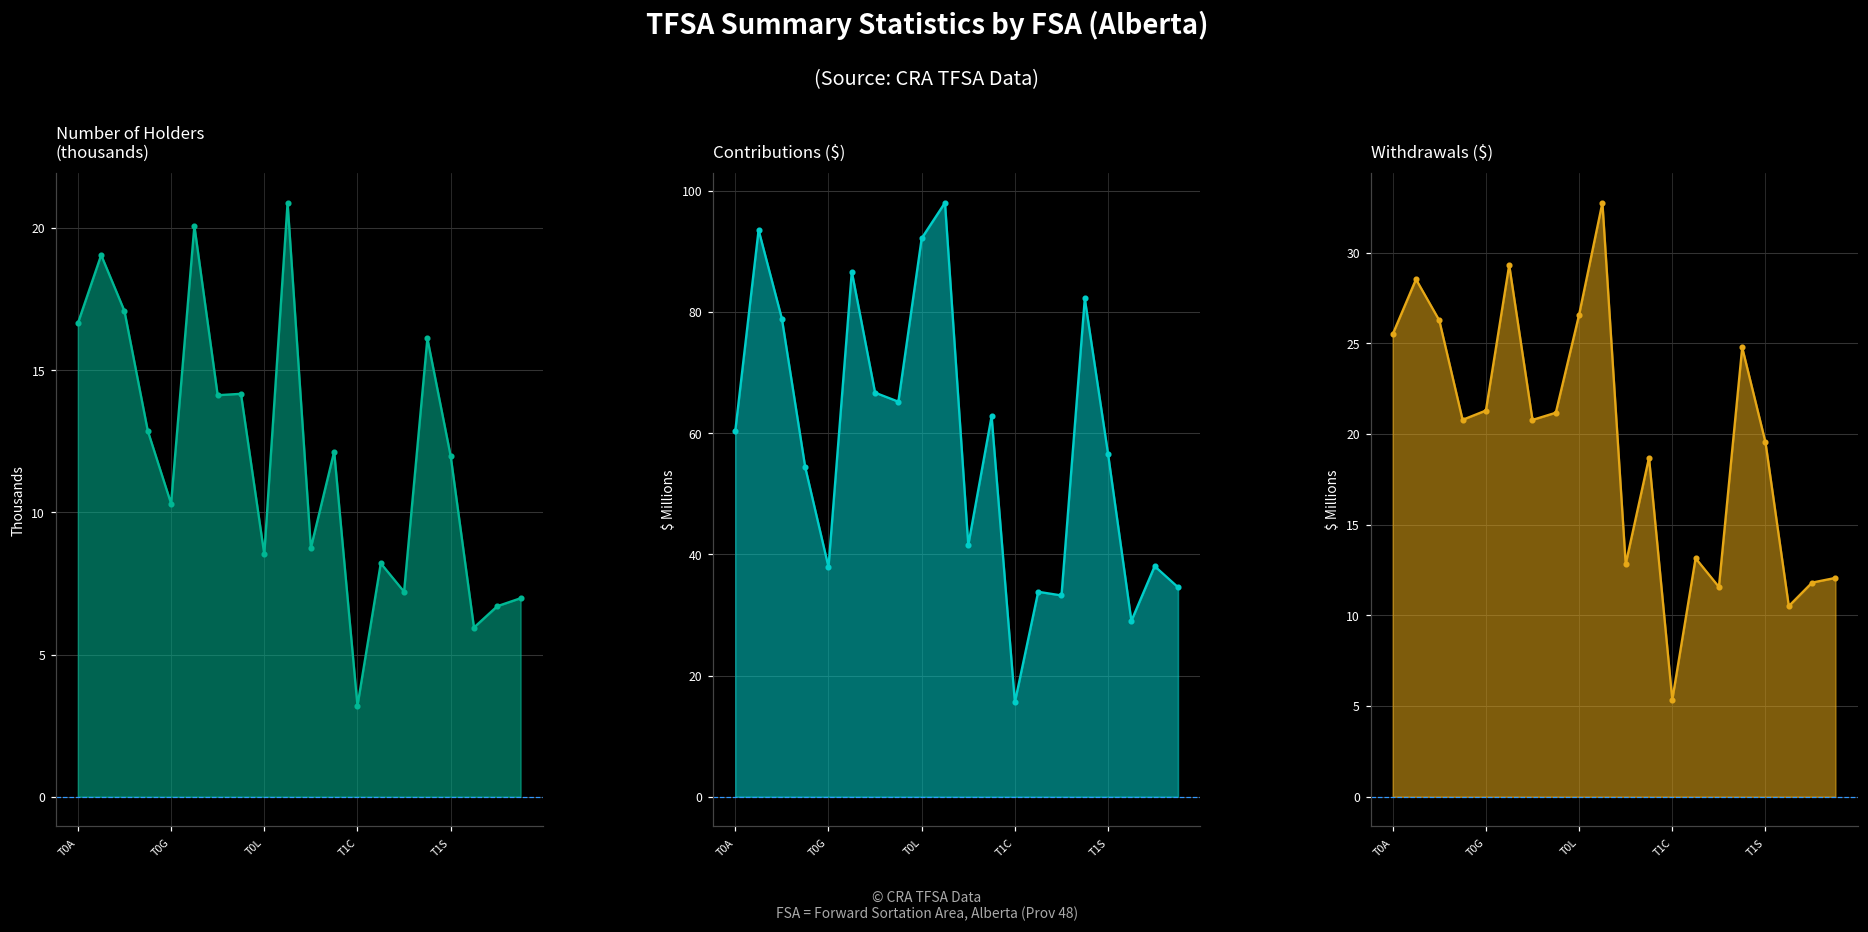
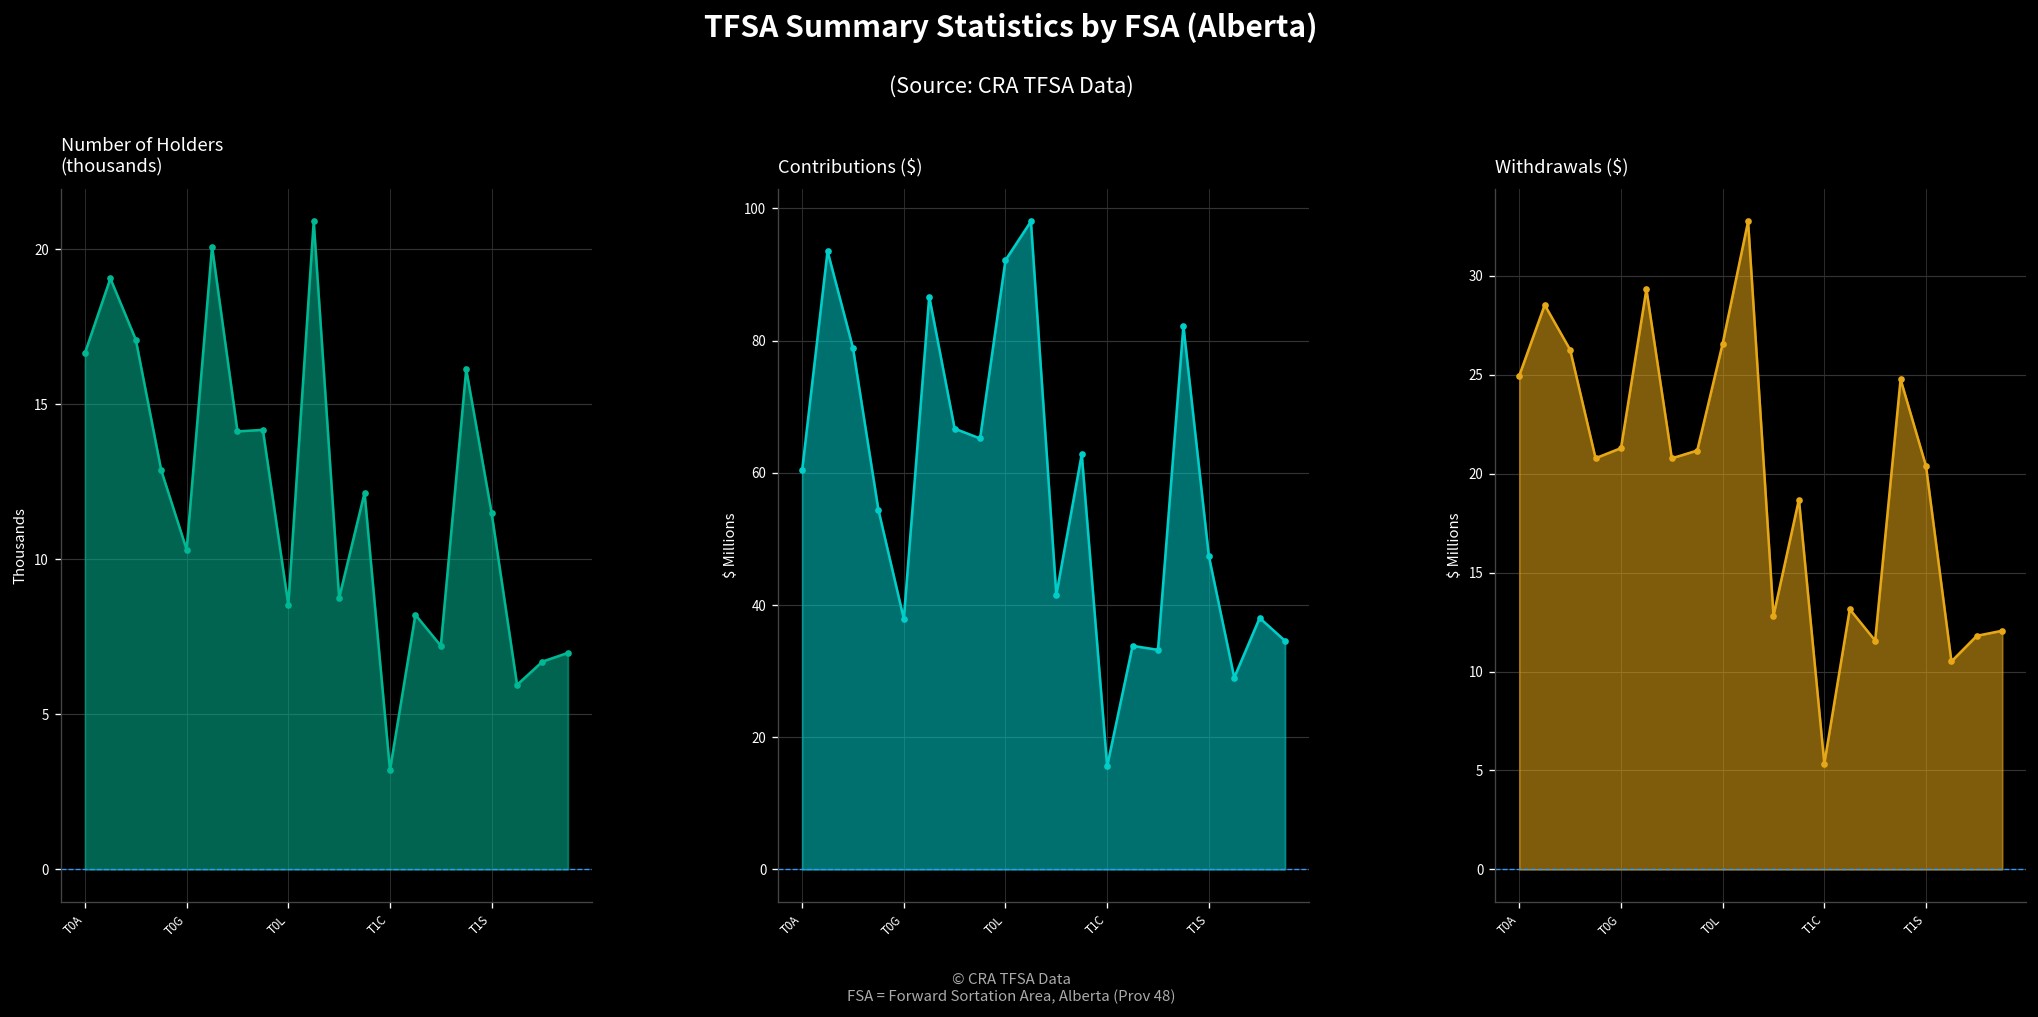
  {
    "Number of Holders (thousands)": {
      "T0A": 16.7,
      "T0G": 10.3,
      "T0L": 8.5,
      "T1C": 3.2,
-     "T1S": 12.0
+     "T1S": 11.5
    },
    "Contributions ($)": {
      "T0A": 60,
      "T0G": 38,
      "T0L": 92,
      "T1C": 16,
-     "T1S": 57
+     "T1S": 47
    },
    "Withdrawals ($)": {
-     "T0A": 25.5,
+     "T0A": 25.0,
      "T0G": 21.3,
      "T0L": 26.6,
      "T1C": 5.4,
-     "T1S": 19.5
+     "T1S": 20.4
    }
  }
